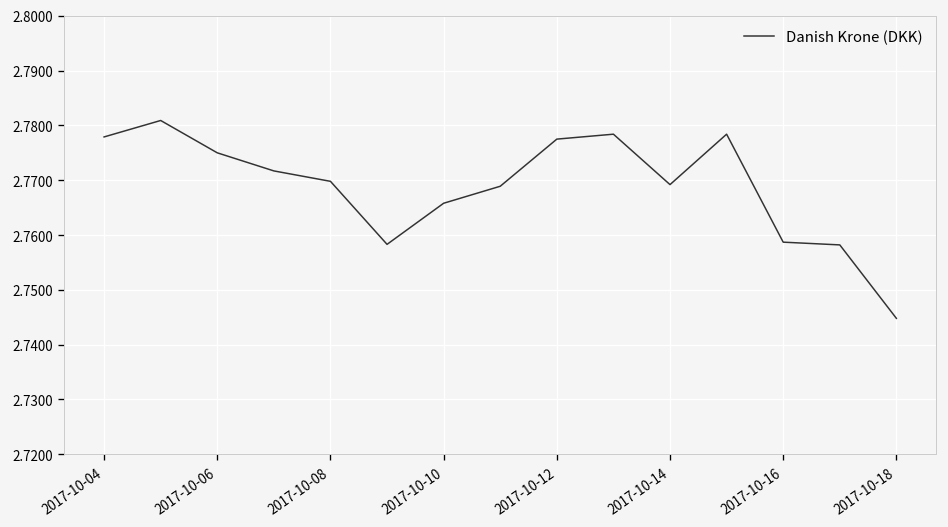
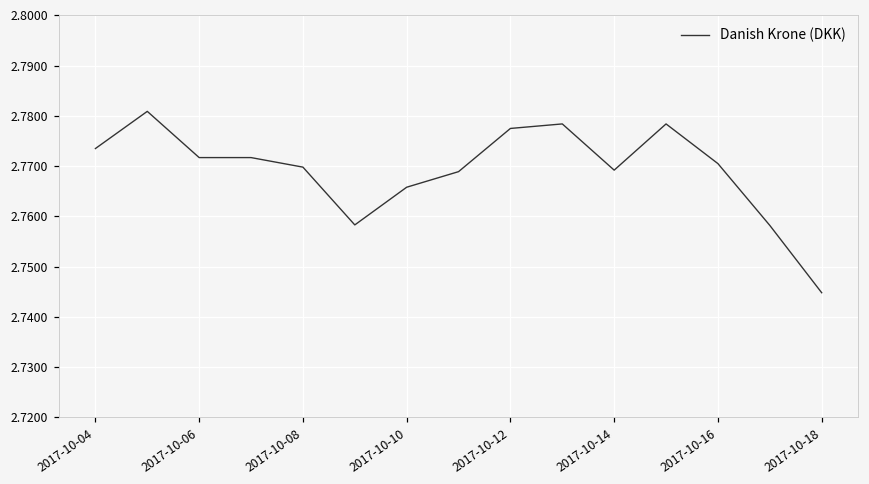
  {
-   "2017-10-04": 2.778,
-   "2017-10-06": 2.775,
+   "2017-10-04": 2.774,
+   "2017-10-06": 2.772,
    "2017-10-08": 2.770,
    "2017-10-10": 2.766,
    "2017-10-12": 2.778,
    "2017-10-14": 2.769,
-   "2017-10-16": 2.759,
+   "2017-10-16": 2.771,
    "2017-10-18": 2.745
  }
